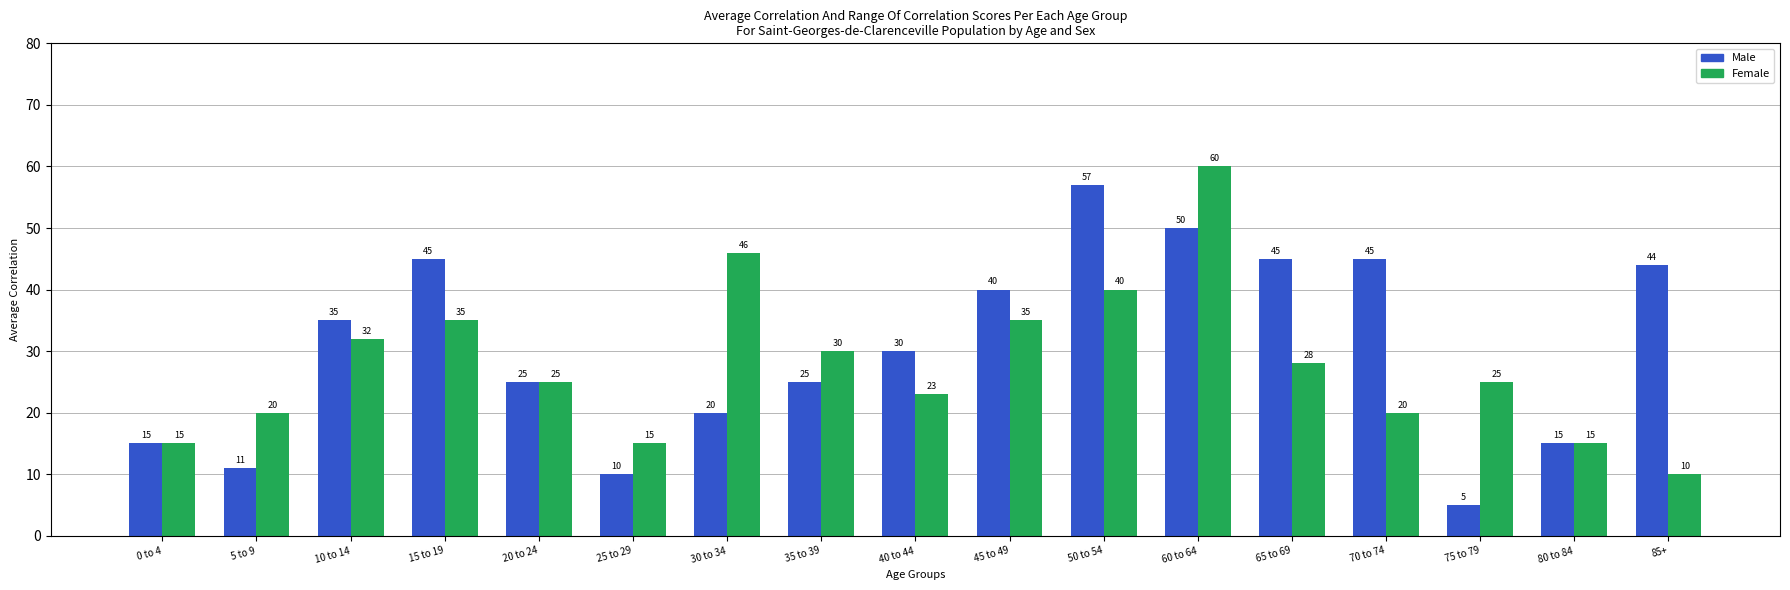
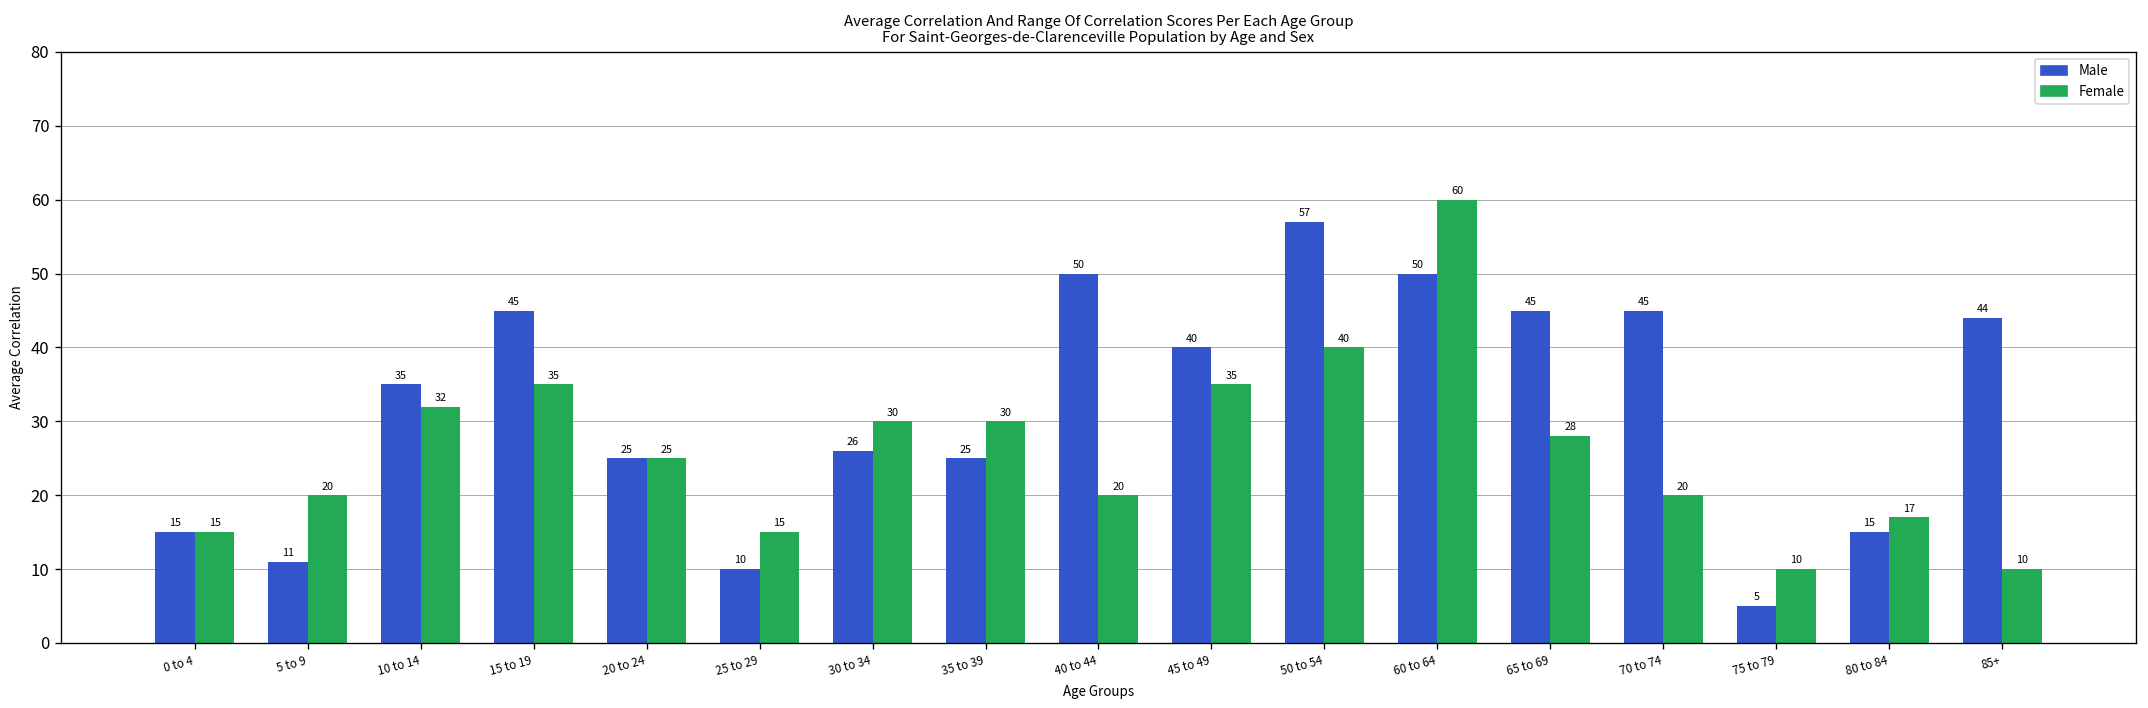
  {
    "Male": {
      "0 to 4": 15,
      "5 to 9": 11,
      "10 to 14": 35,
      "15 to 19": 45,
      "20 to 24": 25,
      "25 to 29": 10,
-     "30 to 34": 20,
+     "30 to 34": 26,
      "35 to 39": 25,
-     "40 to 44": 30,
+     "40 to 44": 50,
      "45 to 49": 40,
      "50 to 54": 57,
      "60 to 64": 50,
      "65 to 69": 45,
      "70 to 74": 45,
      "75 to 79": 5,
      "80 to 84": 15,
      "85+": 44
    },
    "Female": {
      "0 to 4": 15,
      "5 to 9": 20,
      "10 to 14": 32,
      "15 to 19": 35,
      "20 to 24": 25,
      "25 to 29": 15,
-     "30 to 34": 46,
+     "30 to 34": 30,
      "35 to 39": 30,
-     "40 to 44": 23,
+     "40 to 44": 20,
      "45 to 49": 35,
      "50 to 54": 40,
      "60 to 64": 60,
      "65 to 69": 28,
      "70 to 74": 20,
-     "75 to 79": 25,
-     "80 to 84": 15,
+     "75 to 79": 10,
+     "80 to 84": 17,
      "85+": 10
    }
  }
